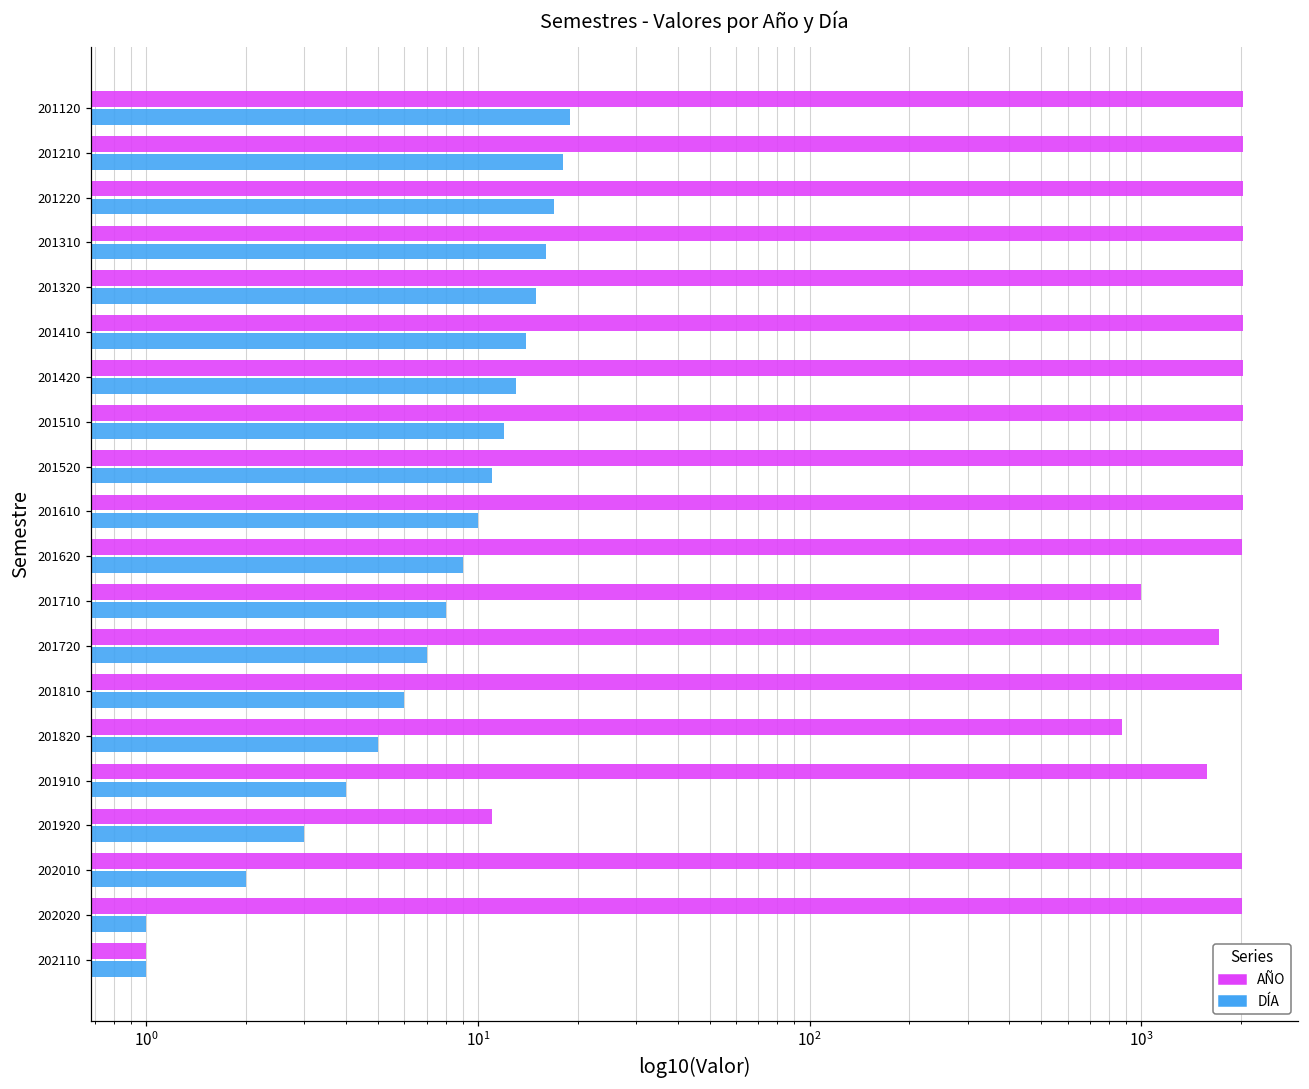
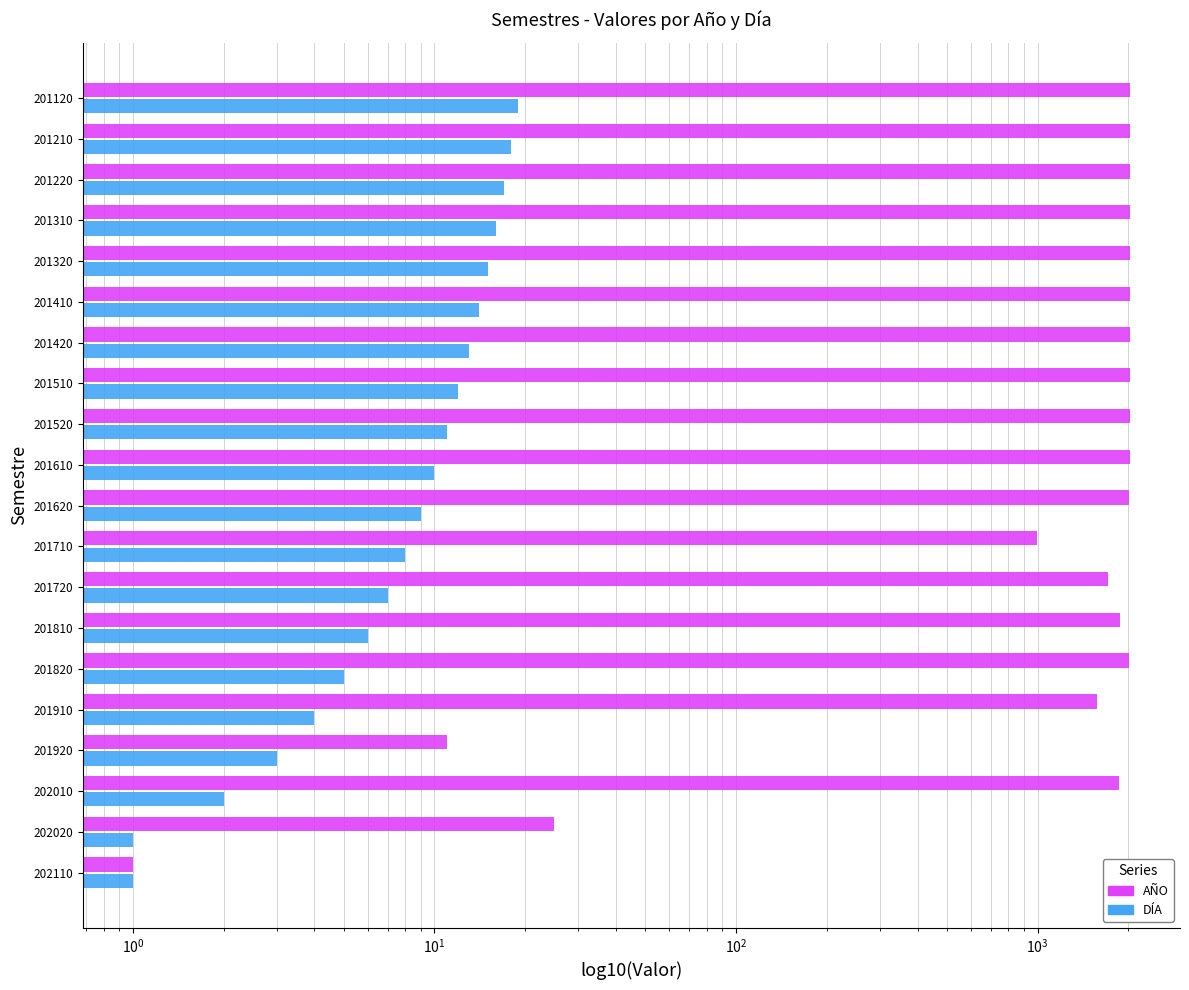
  {
    "AÑO": {
      "201120": 2000,
      "201210": 2000,
      "201220": 2000,
      "201310": 2000,
      "201320": 2000,
      "201410": 2000,
      "201420": 2000,
      "201510": 2000,
      "201520": 2000,
      "201610": 2000,
      "201620": 2000,
      "201710": 1000,
      "201720": 1700,
-     "201810": 2000,
-     "201820": 880,
+     "201810": 1900,
+     "201820": 2000,
      "201910": 1600,
      "201920": 11,
-     "202010": 2000,
-     "202020": 2000,
+     "202010": 1900,
+     "202020": 25,
      "202110": 1
    },
    "DÍA": {
      "201120": 19,
      "201210": 18,
      "201220": 17,
      "201310": 16,
      "201320": 15,
      "201410": 14,
      "201420": 13,
      "201510": 12,
      "201520": 11,
      "201610": 10,
      "201620": 9,
      "201710": 8,
      "201720": 7,
      "201810": 6,
      "201820": 5,
      "201910": 4,
      "201920": 3,
      "202010": 2,
      "202020": 1,
      "202110": 1
    }
  }
